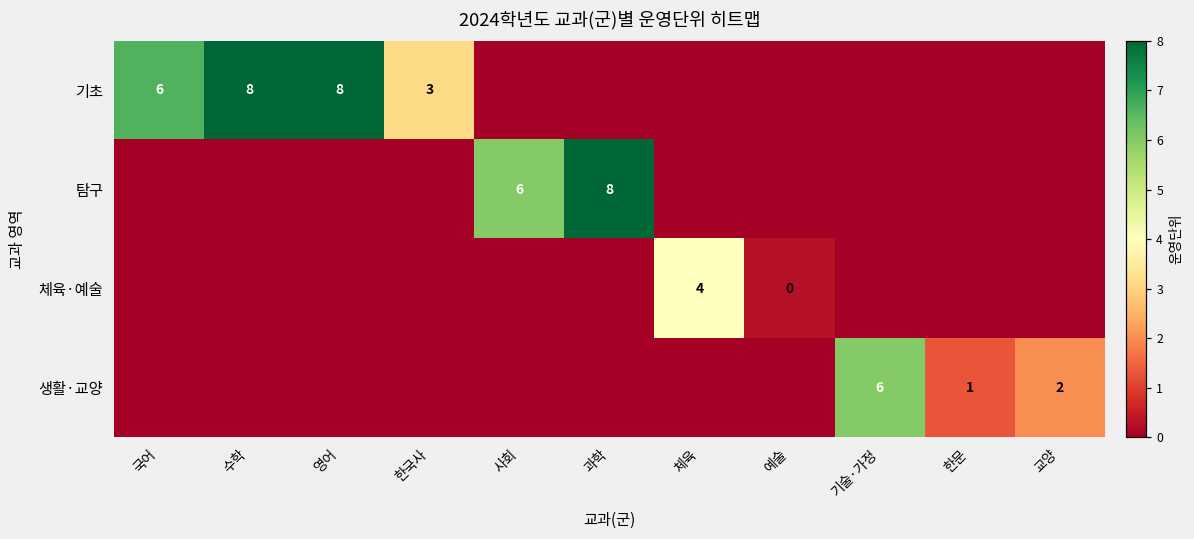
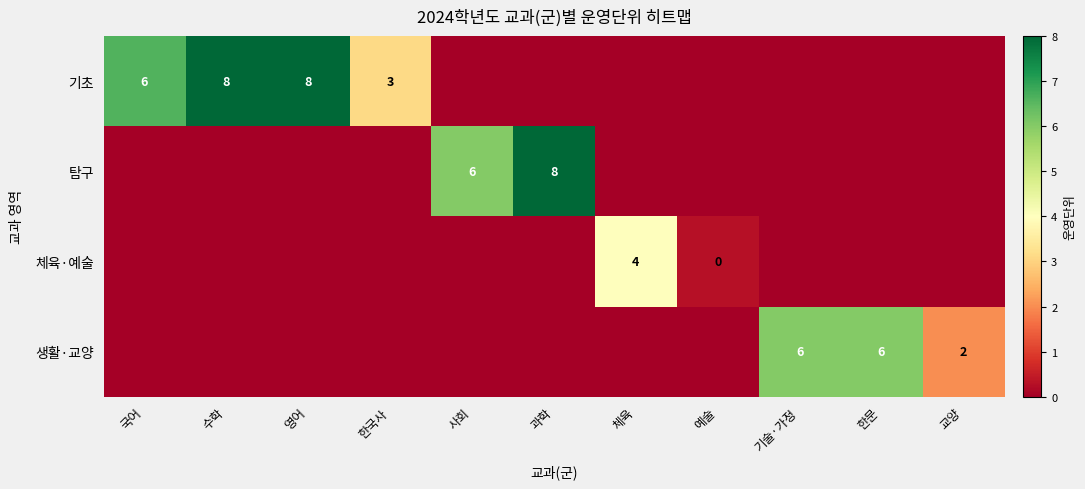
  {
    "기초": {
      "국어": 6,
      "수학": 8,
      "영어": 8,
      "한국사": 3
    },
    "탐구": {
      "사회": 6,
      "과학": 8
    },
    "체육·예술": {
      "체육": 4,
      "예술": 0
    },
    "생활·교양": {
      "기술·가정": 6,
-     "한문": 1,
+     "한문": 6,
      "교양": 2
    }
  }
